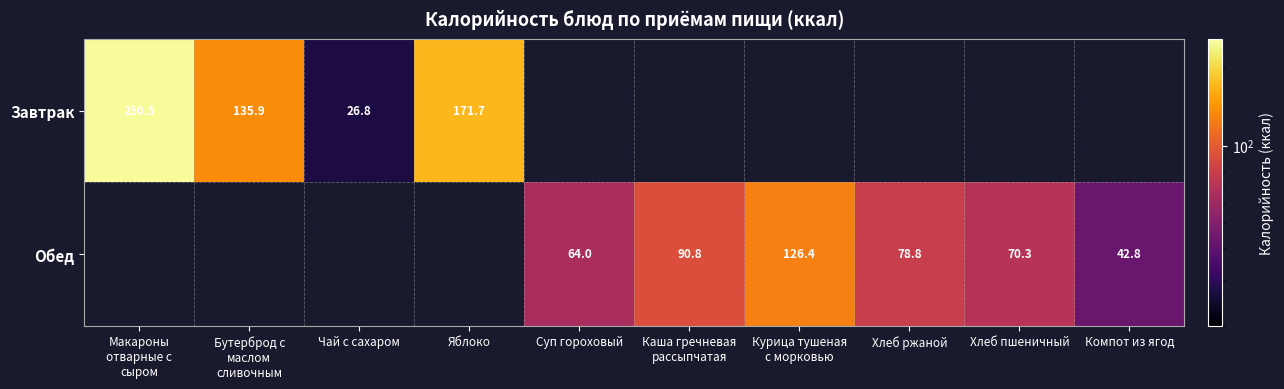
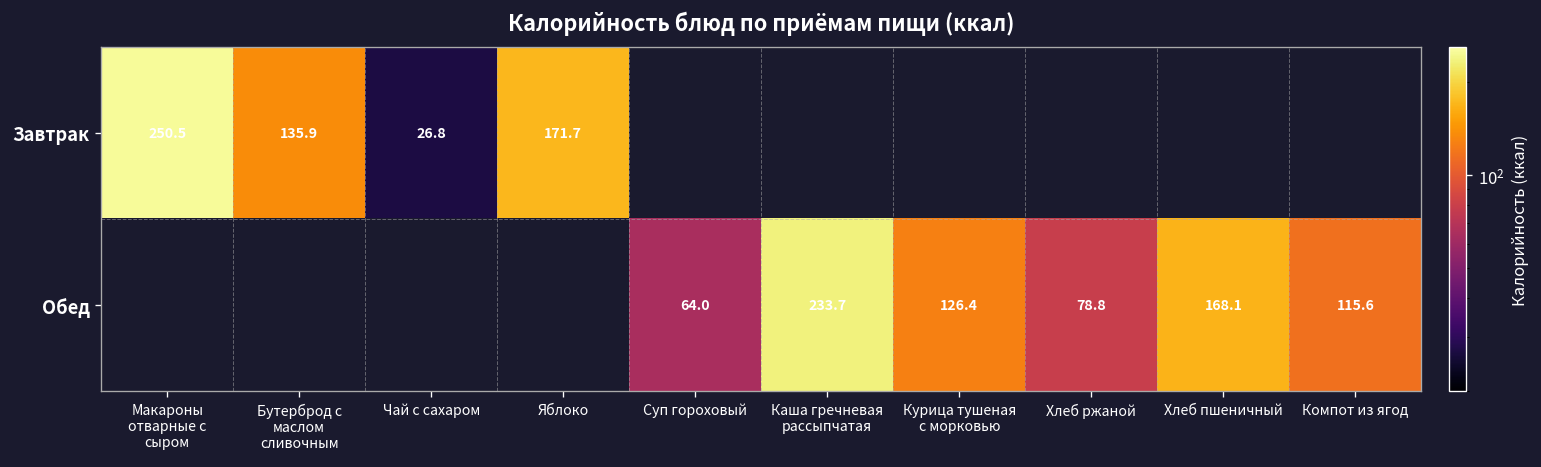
  {
    "Завтрак": {
      "Макароны отварные с сыром": 250.5,
      "Бутерброд с маслом сливочным": 135.9,
      "Чай с сахаром": 26.8,
      "Яблоко": 171.7
    },
    "Обед": {
      "Суп гороховый": 64.0,
-     "Каша гречневая рассыпчатая": 90.8,
+     "Каша гречневая рассыпчатая": 233.7,
      "Курица тушеная с морковью": 126.4,
      "Хлеб ржаной": 78.8,
-     "Хлеб пшеничный": 70.3,
-     "Компот из ягод": 42.8
+     "Хлеб пшеничный": 168.1,
+     "Компот из ягод": 115.6
    }
  }
